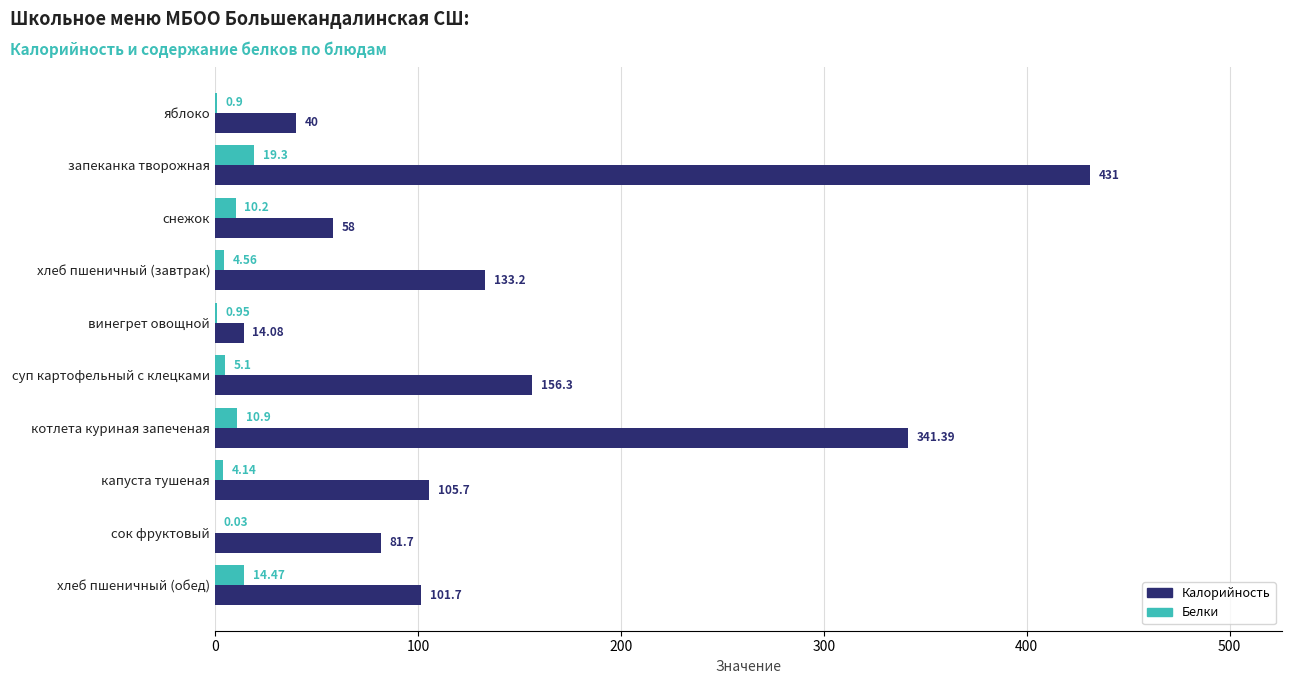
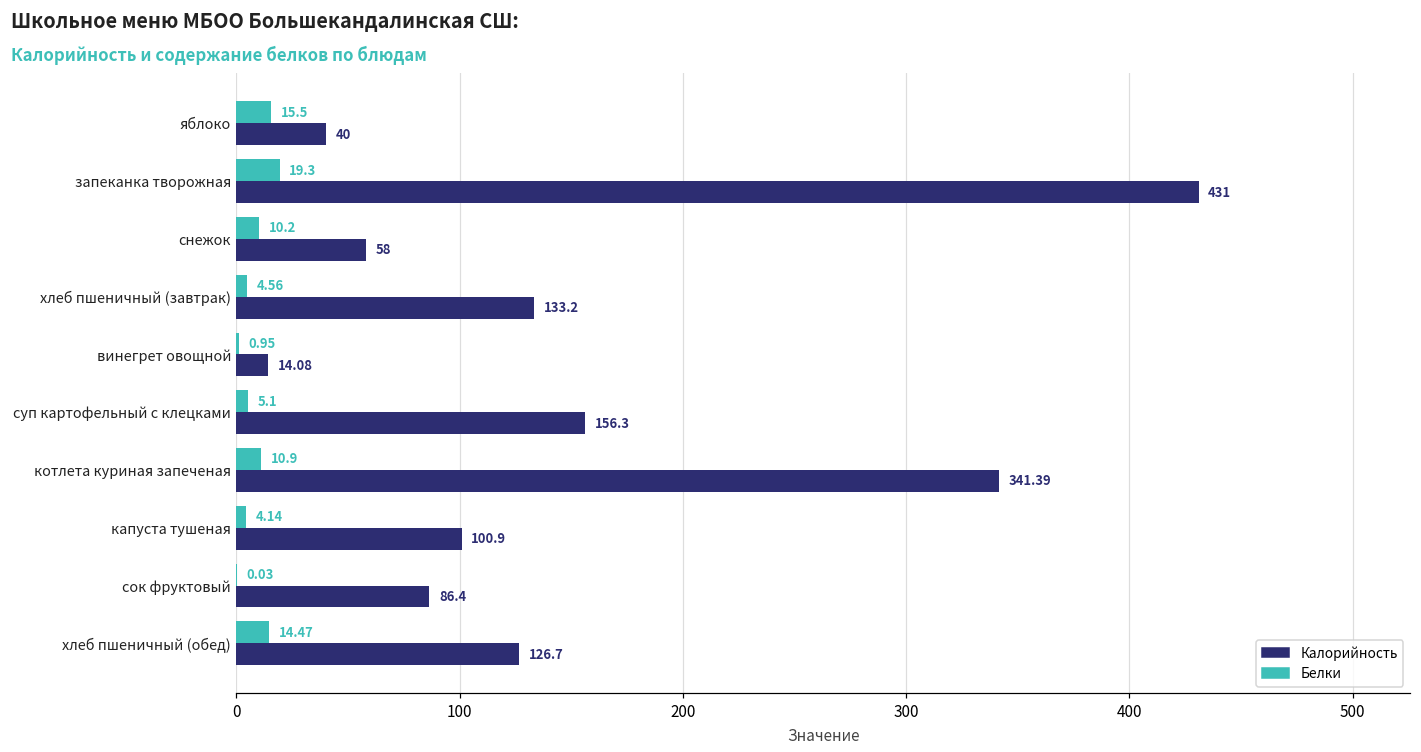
  {
    "Калорийность": {
      "яблоко": 40,
      "запеканка творожная": 431,
      "снежок": 58,
      "хлеб пшеничный (завтрак)": 133.2,
      "винегрет овощной": 14.08,
      "суп картофельный с клецками": 156.3,
      "котлета куриная запеченая": 341.39,
-     "капуста тушеная": 105.7,
-     "сок фруктовый": 81.7,
-     "хлеб пшеничный (обед)": 101.7
+     "капуста тушеная": 100.9,
+     "сок фруктовый": 86.4,
+     "хлеб пшеничный (обед)": 126.7
    },
    "Белки": {
-     "яблоко": 0.9,
+     "яблоко": 15.5,
      "запеканка творожная": 19.3,
      "снежок": 10.2,
      "хлеб пшеничный (завтрак)": 4.56,
      "винегрет овощной": 0.95,
      "суп картофельный с клецками": 5.1,
      "котлета куриная запеченая": 10.9,
      "капуста тушеная": 4.14,
      "сок фруктовый": 0.03,
      "хлеб пшеничный (обед)": 14.47
    }
  }
